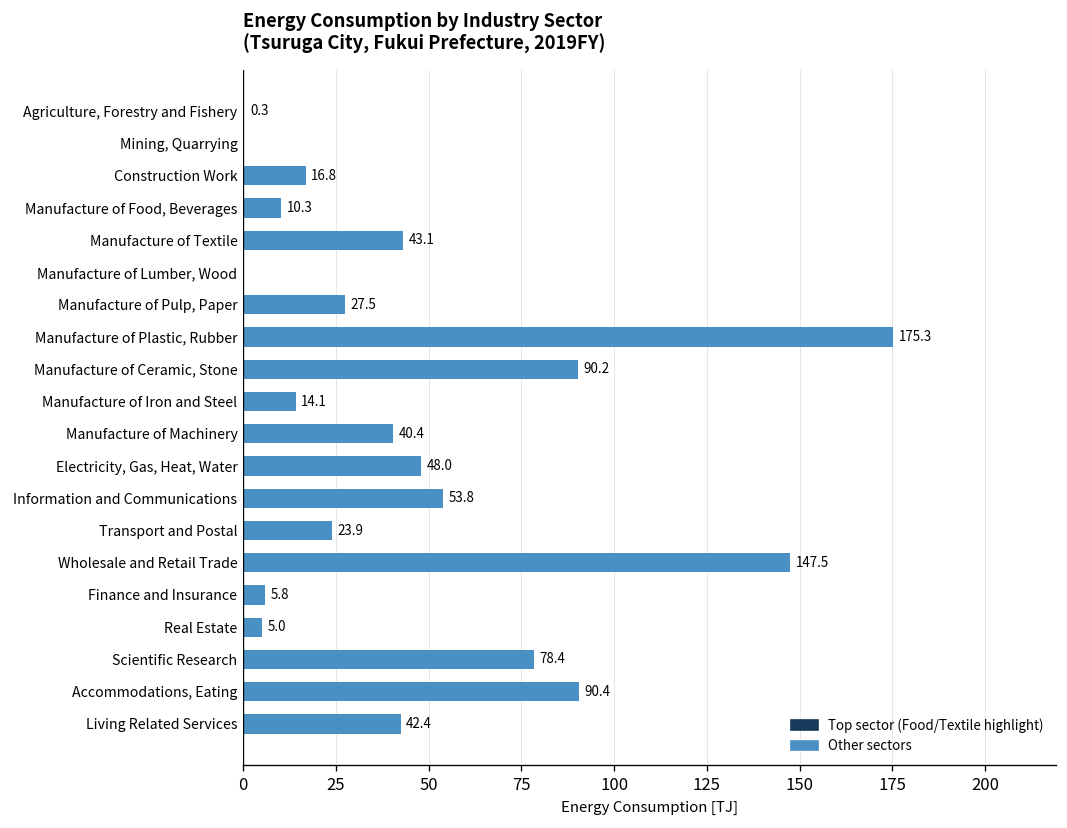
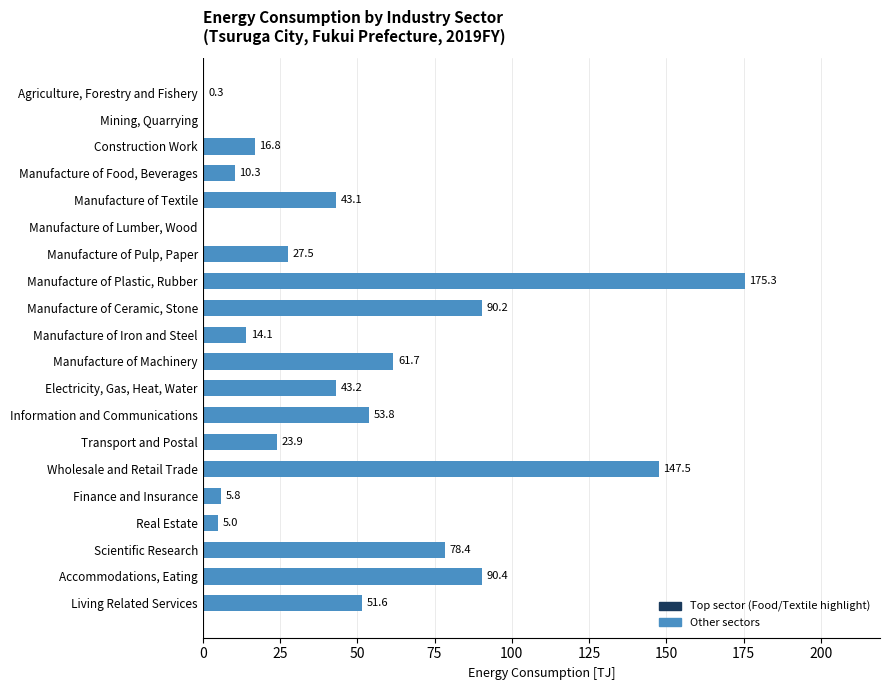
  {
    "Agriculture, Forestry and Fishery": 0.3,
    "Construction Work": 16.8,
    "Manufacture of Food, Beverages": 10.3,
    "Manufacture of Textile": 43.1,
    "Manufacture of Pulp, Paper": 27.5,
    "Manufacture of Plastic, Rubber": 175.3,
    "Manufacture of Ceramic, Stone": 90.2,
    "Manufacture of Iron and Steel": 14.1,
-   "Manufacture of Machinery": 40.4,
-   "Electricity, Gas, Heat, Water": 48.0,
+   "Manufacture of Machinery": 61.7,
+   "Electricity, Gas, Heat, Water": 43.2,
    "Information and Communications": 53.8,
    "Transport and Postal": 23.9,
    "Wholesale and Retail Trade": 147.5,
    "Finance and Insurance": 5.8,
    "Real Estate": 5.0,
    "Scientific Research": 78.4,
    "Accommodations, Eating": 90.4,
-   "Living Related Services": 42.4
+   "Living Related Services": 51.6
  }
